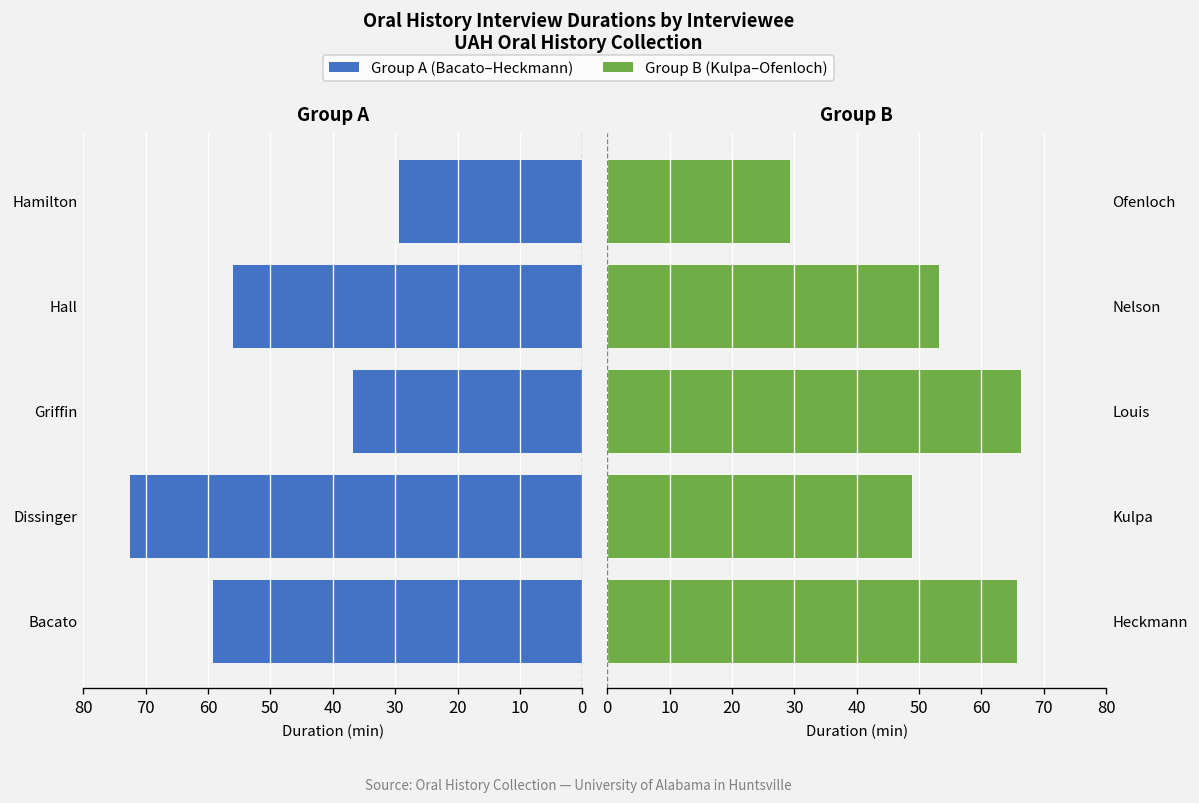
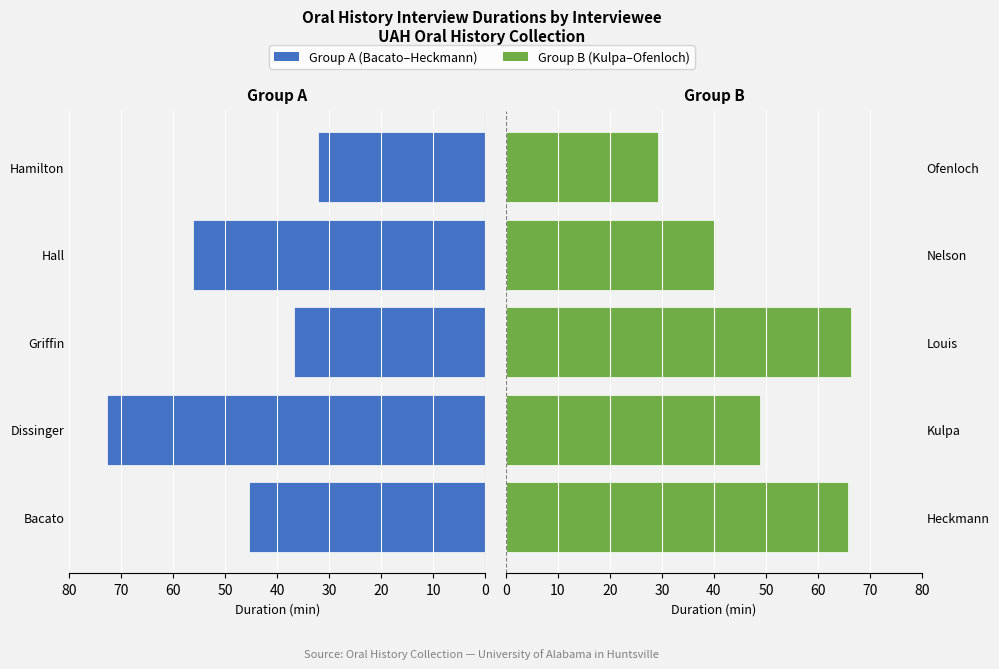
  {
    "Group A": {
-     "Hamilton": 29,
+     "Hamilton": 32,
      "Hall": 56,
      "Griffin": 37,
      "Dissinger": 73,
-     "Bacato": 59
+     "Bacato": 45
    },
    "Group B": {
      "Ofenloch": 29,
-     "Nelson": 53,
+     "Nelson": 40,
      "Louis": 66,
      "Kulpa": 49,
      "Heckmann": 66
    }
  }
